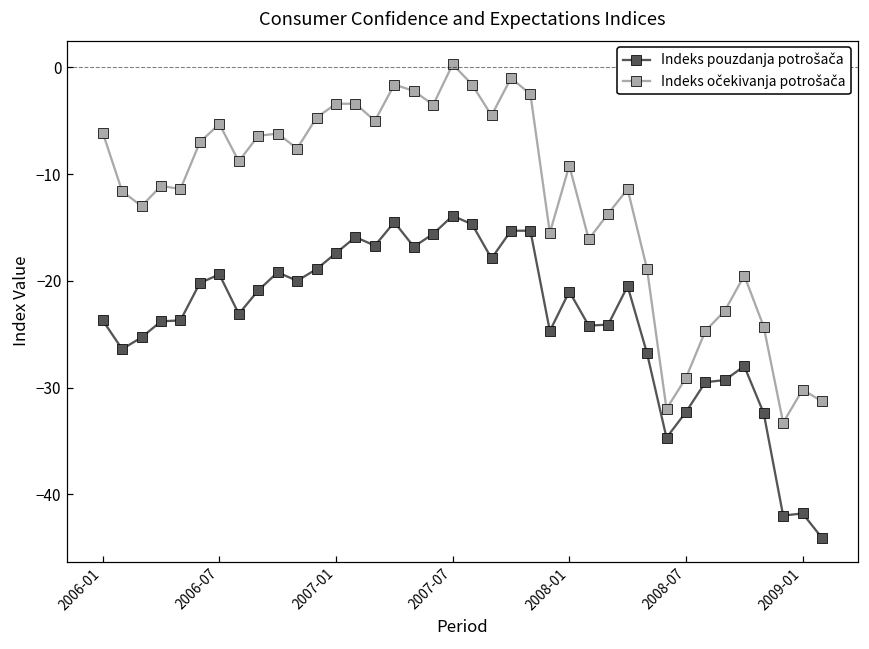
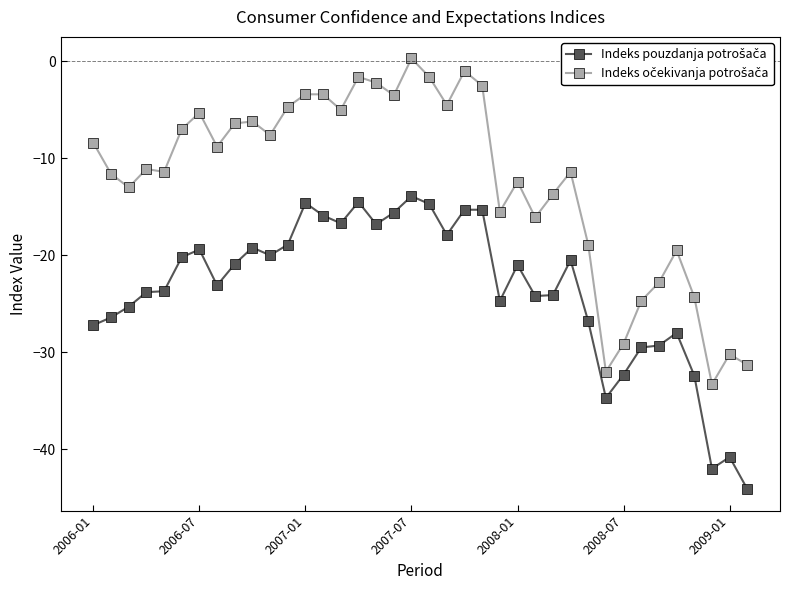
  {
    "Indeks pouzdanja potrošača": {
-     "2006-01": -24,
+     "2006-01": -27,
      "2006-07": -19,
-     "2007-01": -17,
+     "2007-01": -15,
      "2007-07": -14,
      "2008-01": -21,
      "2008-07": -32,
-     "2009-01": -42
+     "2009-01": -41
    },
    "Indeks očekivanja potrošača": {
-     "2006-01": -6,
+     "2006-01": -8,
      "2006-07": -5,
      "2007-01": -3,
      "2007-07": 0,
-     "2008-01": -9,
+     "2008-01": -12,
      "2008-07": -29,
      "2009-01": -30
    }
  }
